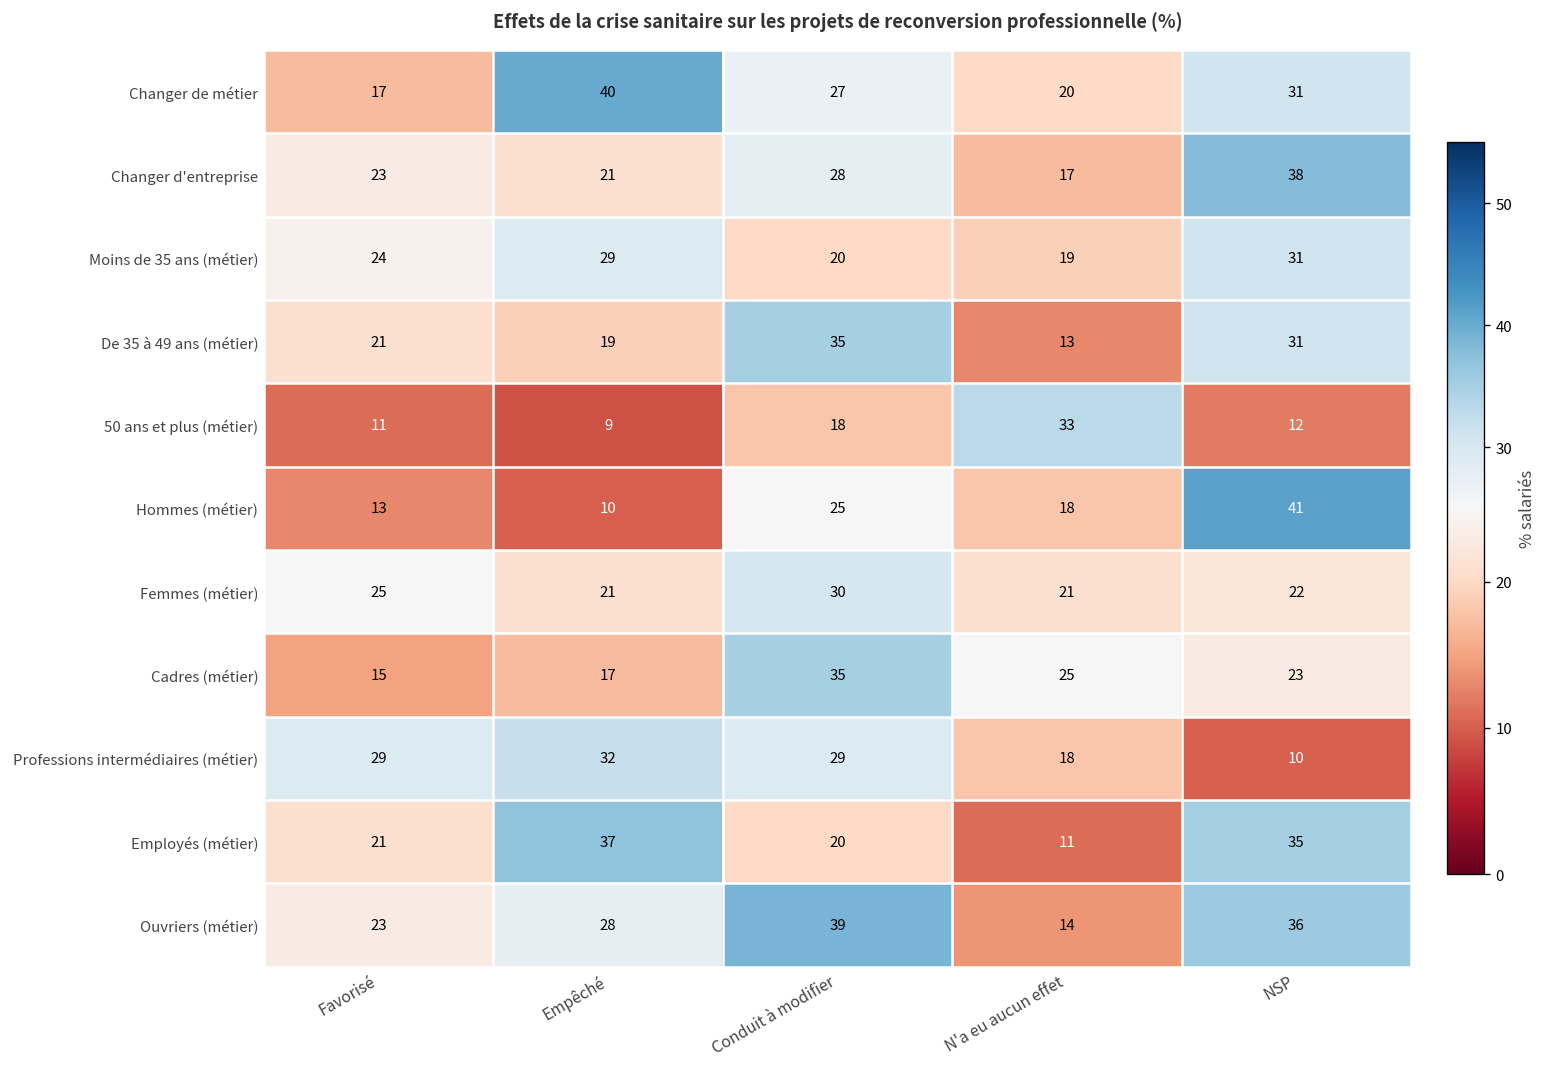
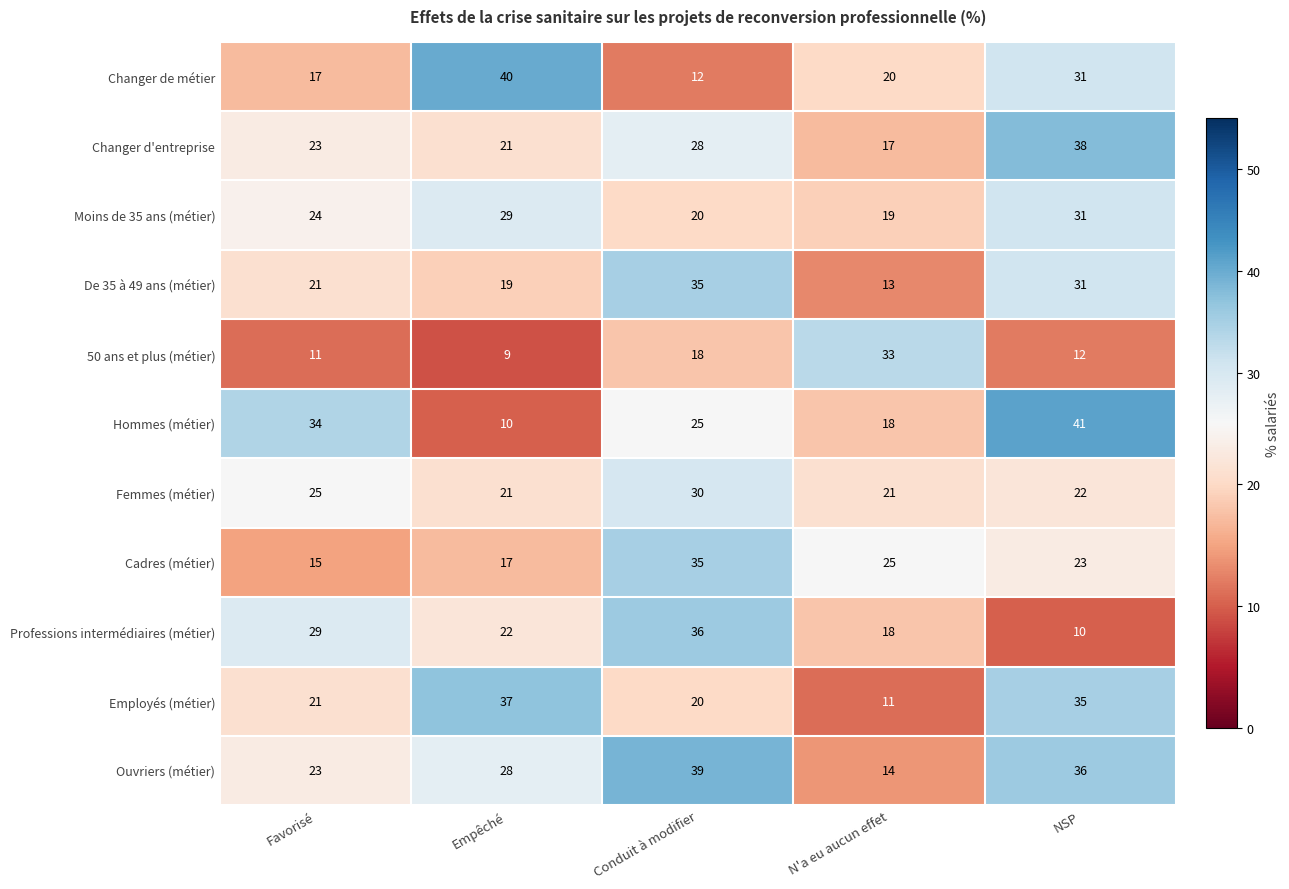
  {
    "Changer de métier": {
      "Favorisé": 17,
      "Empêché": 40,
-     "Conduit à modifier": 27,
+     "Conduit à modifier": 12,
      "N'a eu aucun effet": 20,
      "NSP": 31
    },
    "Changer d'entreprise": {
      "Favorisé": 23,
      "Empêché": 21,
      "Conduit à modifier": 28,
      "N'a eu aucun effet": 17,
      "NSP": 38
    },
    "Moins de 35 ans (métier)": {
      "Favorisé": 24,
      "Empêché": 29,
      "Conduit à modifier": 20,
      "N'a eu aucun effet": 19,
      "NSP": 31
    },
    "De 35 à 49 ans (métier)": {
      "Favorisé": 21,
      "Empêché": 19,
      "Conduit à modifier": 35,
      "N'a eu aucun effet": 13,
      "NSP": 31
    },
    "50 ans et plus (métier)": {
      "Favorisé": 11,
      "Empêché": 9,
      "Conduit à modifier": 18,
      "N'a eu aucun effet": 33,
      "NSP": 12
    },
    "Hommes (métier)": {
-     "Favorisé": 13,
+     "Favorisé": 34,
      "Empêché": 10,
      "Conduit à modifier": 25,
      "N'a eu aucun effet": 18,
      "NSP": 41
    },
    "Femmes (métier)": {
      "Favorisé": 25,
      "Empêché": 21,
      "Conduit à modifier": 30,
      "N'a eu aucun effet": 21,
      "NSP": 22
    },
    "Cadres (métier)": {
      "Favorisé": 15,
      "Empêché": 17,
      "Conduit à modifier": 35,
      "N'a eu aucun effet": 25,
      "NSP": 23
    },
    "Professions intermédiaires (métier)": {
      "Favorisé": 29,
-     "Empêché": 32,
-     "Conduit à modifier": 29,
+     "Empêché": 22,
+     "Conduit à modifier": 36,
      "N'a eu aucun effet": 18,
      "NSP": 10
    },
    "Employés (métier)": {
      "Favorisé": 21,
      "Empêché": 37,
      "Conduit à modifier": 20,
      "N'a eu aucun effet": 11,
      "NSP": 35
    },
    "Ouvriers (métier)": {
      "Favorisé": 23,
      "Empêché": 28,
      "Conduit à modifier": 39,
      "N'a eu aucun effet": 14,
      "NSP": 36
    }
  }
